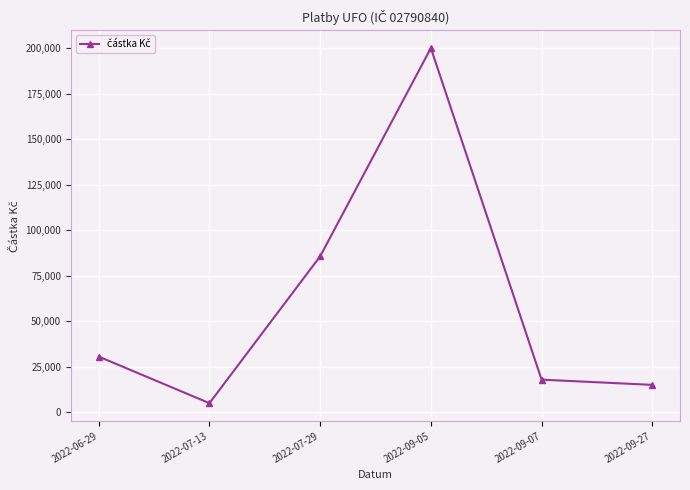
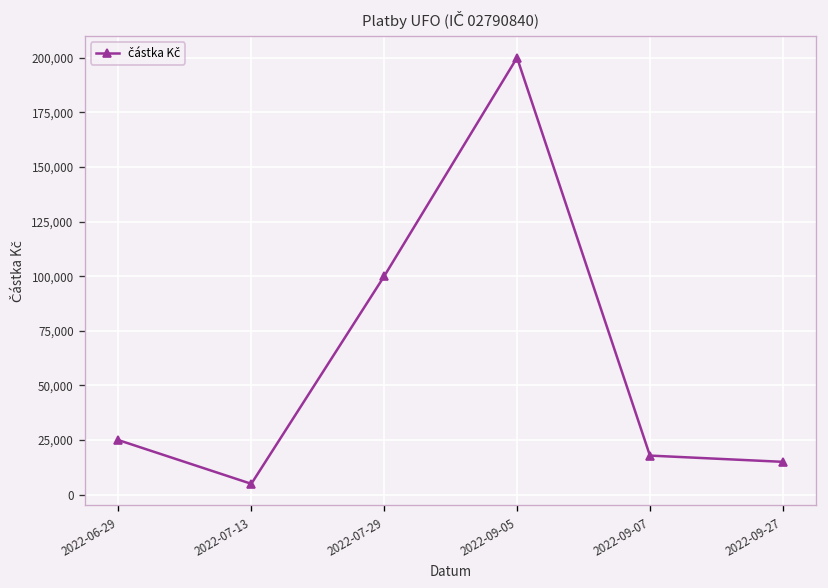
  {
-   "2022-06-29": "31,000",
+   "2022-06-29": "25,000",
    "2022-07-13": "5,000",
-   "2022-07-29": "86,000",
+   "2022-07-29": "100,000",
    "2022-09-05": "200,000",
    "2022-09-07": "18,000",
    "2022-09-27": "15,000"
  }
